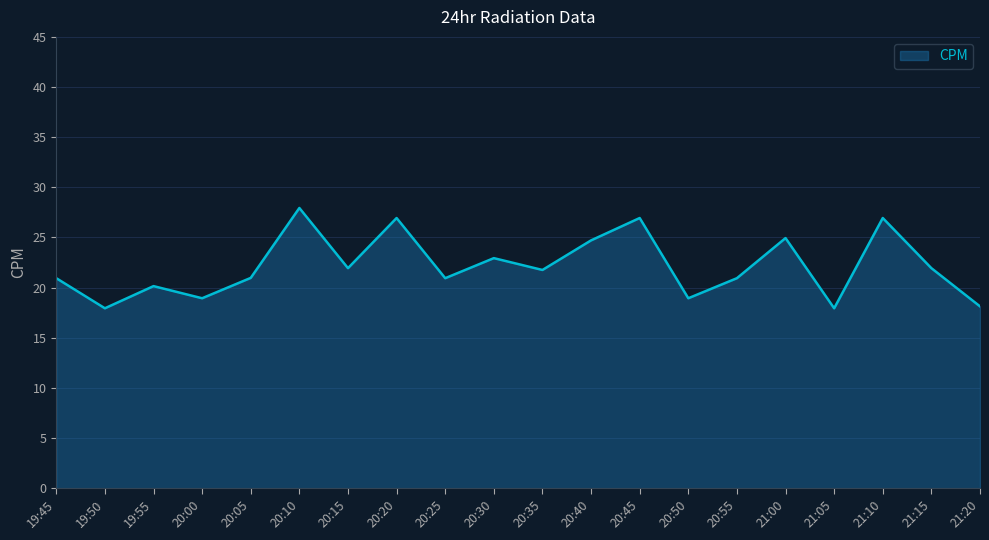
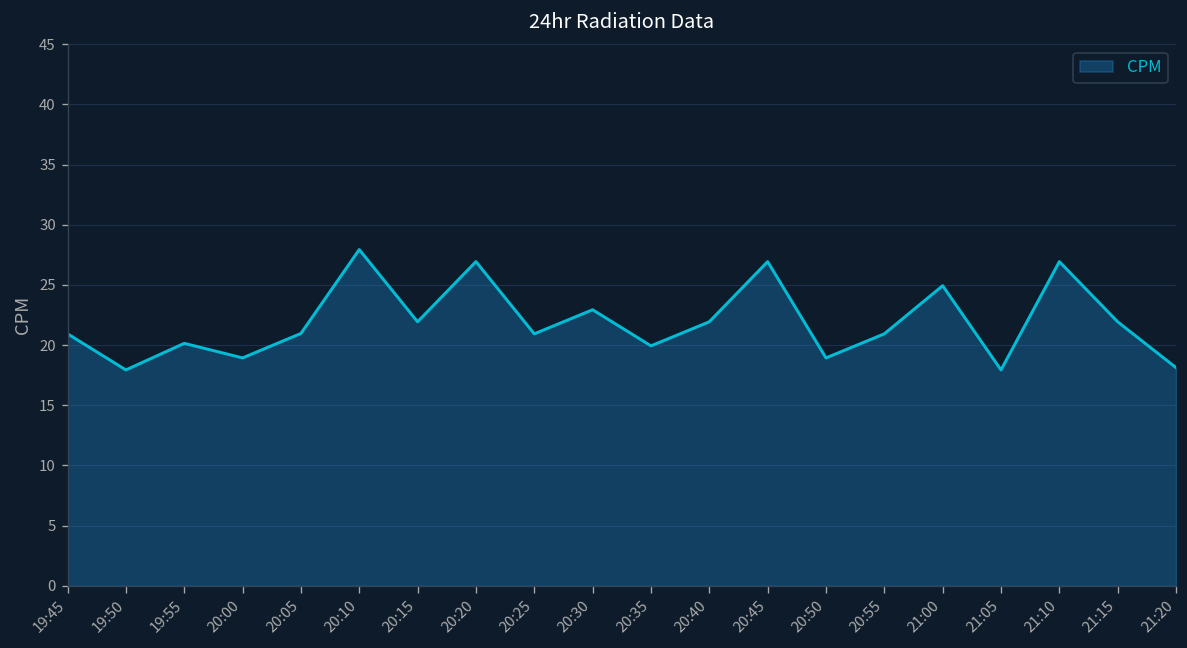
  {
    "19:45": 20.9,
    "19:50": 17.9,
    "19:55": 20.2,
    "20:00": 18.9,
    "20:05": 21.0,
    "20:10": 27.9,
    "20:15": 21.9,
    "20:20": 26.9,
    "20:25": 20.9,
    "20:30": 22.9,
-   "20:35": 21.8,
-   "20:40": 24.7,
+   "20:35": 19.9,
+   "20:40": 21.9,
    "20:45": 26.9,
    "20:50": 18.9,
    "20:55": 20.9,
    "21:00": 24.9,
    "21:05": 17.9,
    "21:10": 26.9,
    "21:15": 21.9,
    "21:20": 18.1
  }
